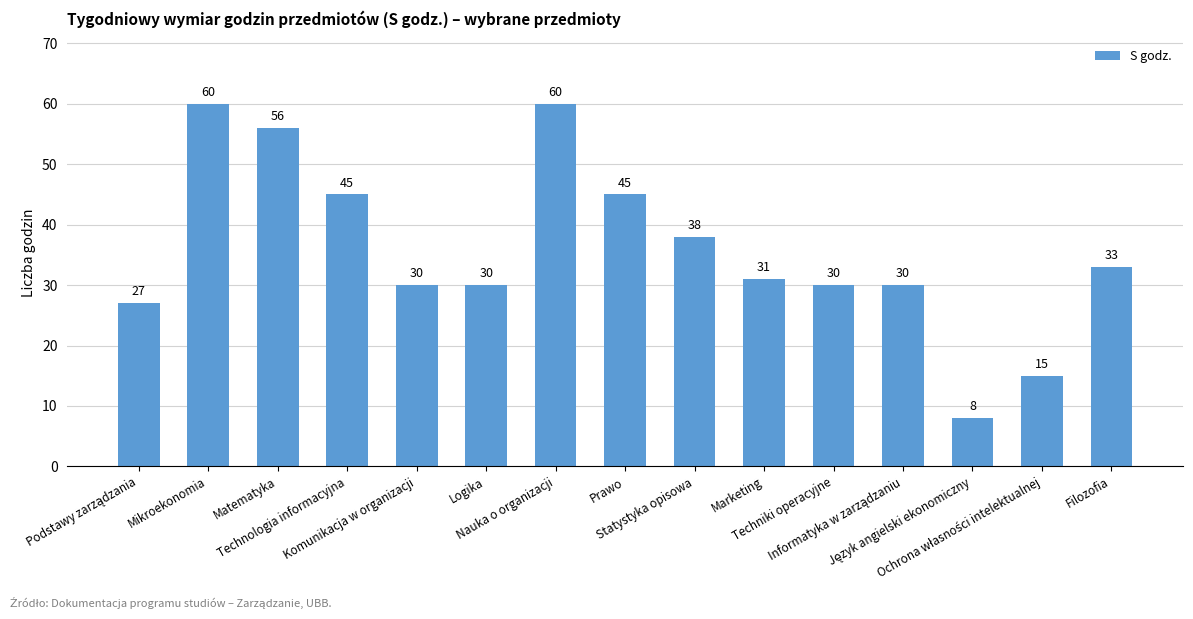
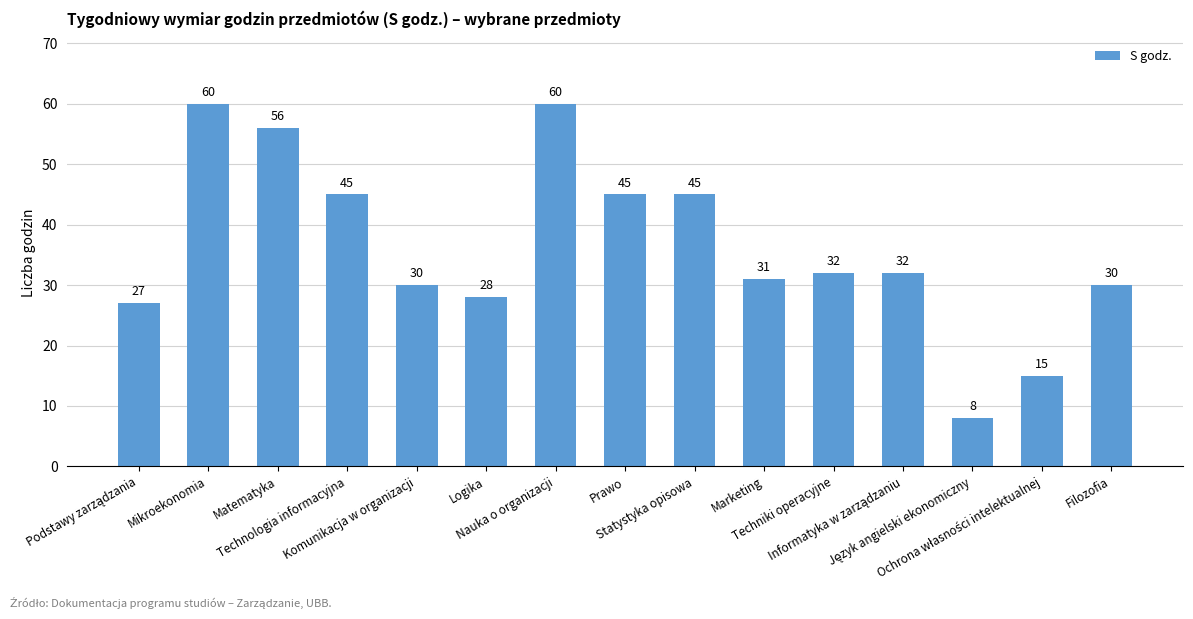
  {
    "Podstawy zarządzania": 27,
    "Mikroekonomia": 60,
    "Matematyka": 56,
    "Technologia informacyjna": 45,
    "Komunikacja w organizacji": 30,
-   "Logika": 30,
+   "Logika": 28,
    "Nauka o organizacji": 60,
    "Prawo": 45,
-   "Statystyka opisowa": 38,
+   "Statystyka opisowa": 45,
    "Marketing": 31,
-   "Techniki operacyjne": 30,
-   "Informatyka w zarządzaniu": 30,
+   "Techniki operacyjne": 32,
+   "Informatyka w zarządzaniu": 32,
    "Język angielski ekonomiczny": 8,
    "Ochrona własności intelektualnej": 15,
-   "Filozofia": 33
+   "Filozofia": 30
  }
